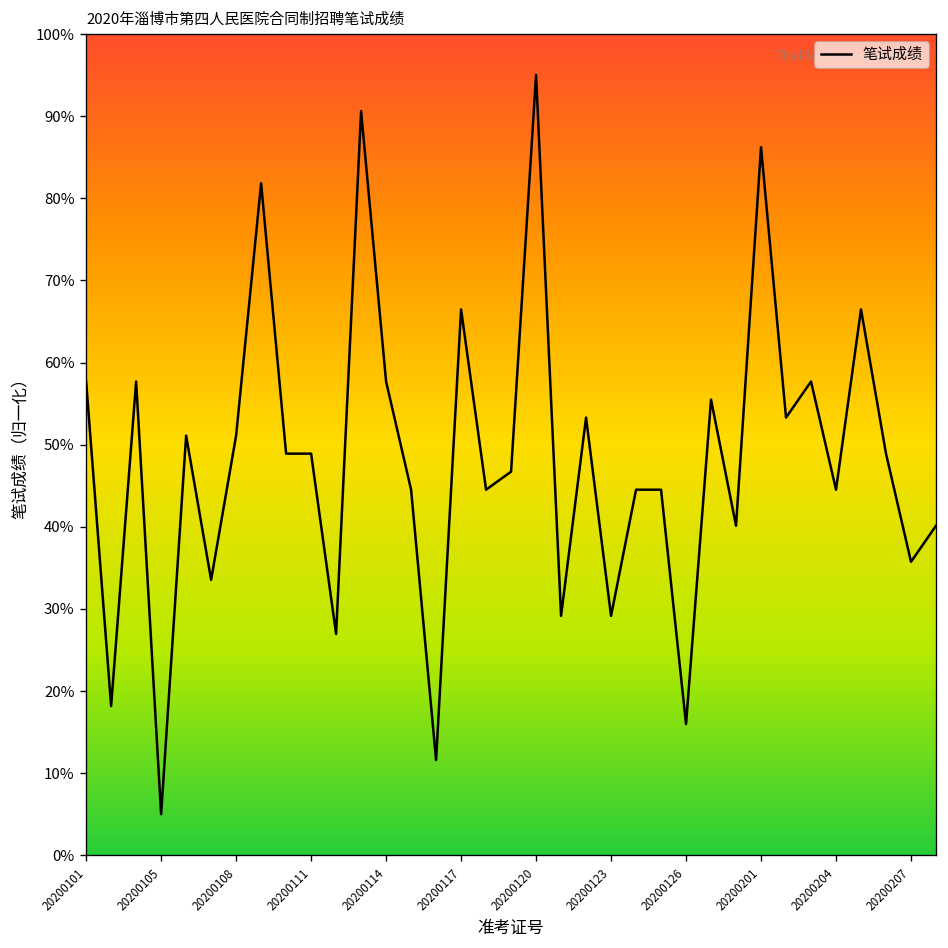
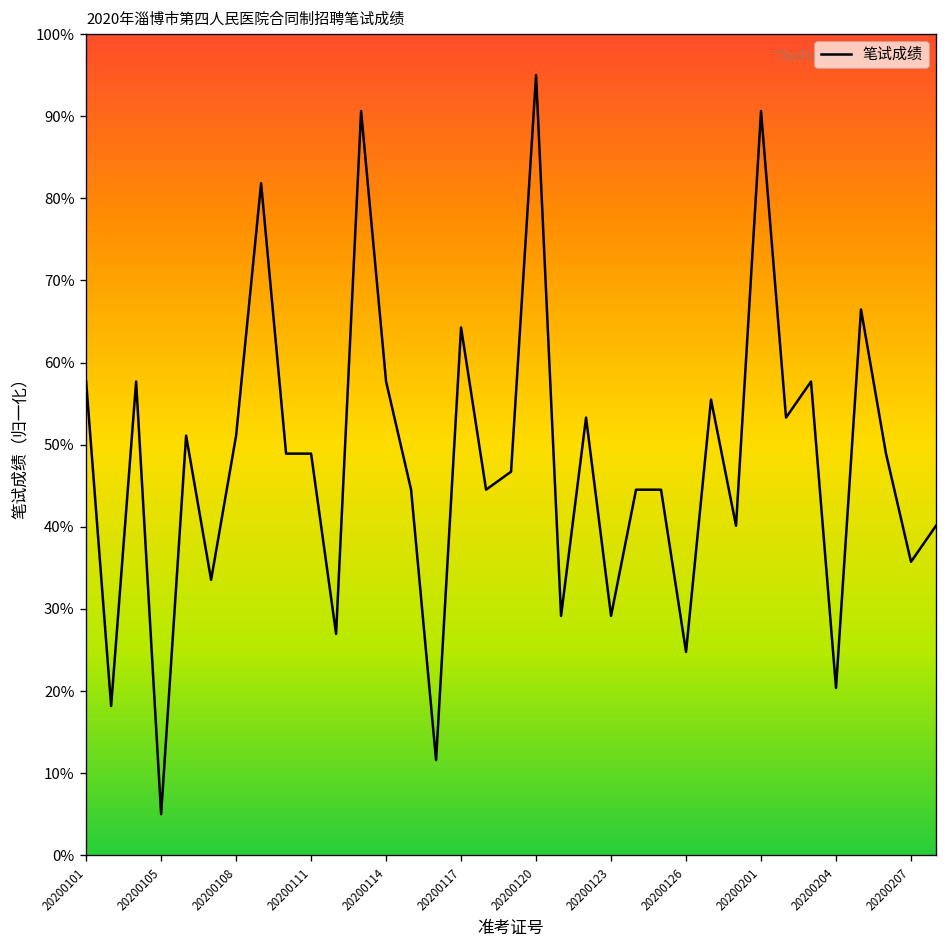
  {
    "20200101": "58%",
    "20200105": "5%",
    "20200108": "51%",
    "20200111": "49%",
    "20200114": "58%",
-   "20200117": "66%",
+   "20200117": "64%",
    "20200120": "95%",
    "20200123": "29%",
-   "20200126": "16%",
-   "20200201": "86%",
-   "20200204": "45%",
+   "20200126": "25%",
+   "20200201": "91%",
+   "20200204": "20%",
    "20200207": "36%"
  }
